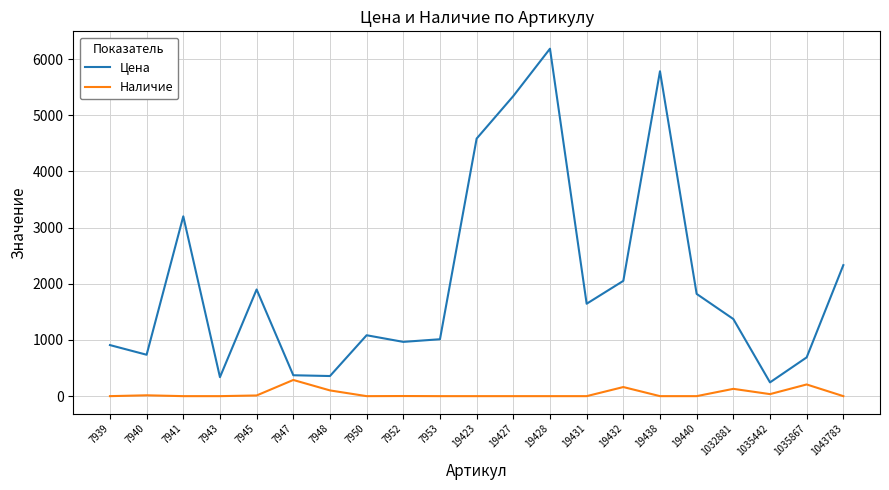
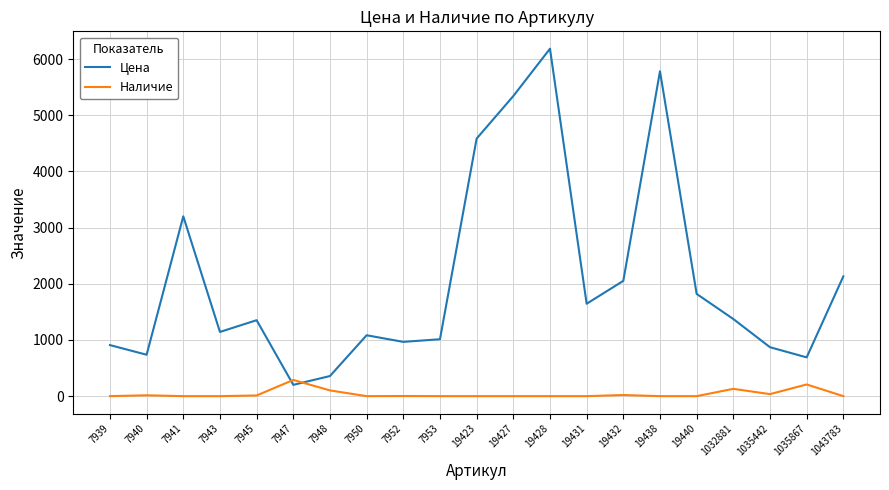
  {
    "Цена": {
      "7939": 900,
      "7940": 700,
      "7941": 3200,
-     "7943": 300,
-     "7945": 1900,
-     "7947": 400,
+     "7943": 1100,
+     "7945": 1400,
+     "7947": 200,
      "7948": 400,
      "7950": 1100,
      "7952": 1000,
      "7953": 1000,
      "19423": 4600,
      "19427": 5300,
      "19428": 6200,
      "19431": 1600,
      "19432": 2100,
      "19438": 5800,
      "19440": 1800,
      "1032881": 1400,
-     "1035442": 200,
+     "1035442": 900,
      "1035867": 700,
-     "1043783": 2300
+     "1043783": 2100
    },
    "Наличие": {
      "7939": 0,
      "7940": 0,
      "7941": 0,
      "7943": 0,
      "7945": 0,
      "7947": 300,
      "7948": 100,
      "7950": 0,
      "7952": 0,
      "7953": 0,
      "19423": 0,
      "19427": 0,
      "19428": 0,
      "19431": 0,
-     "19432": 200,
+     "19432": 0,
      "19438": 0,
      "19440": 0,
      "1032881": 100,
      "1035442": 0,
      "1035867": 200,
      "1043783": 0
    }
  }
